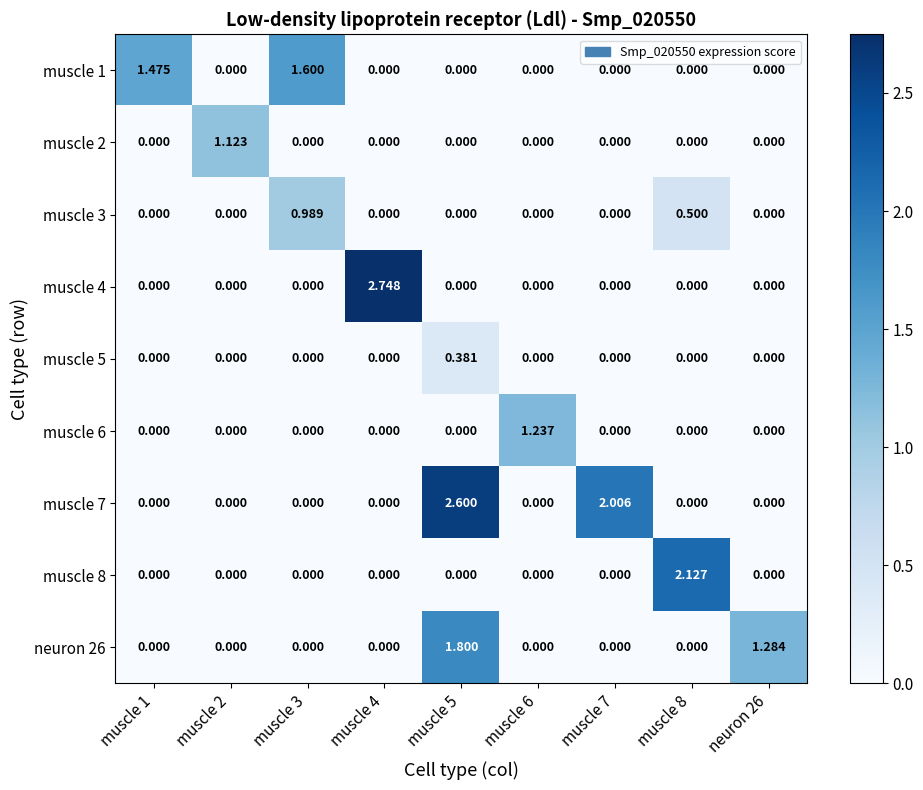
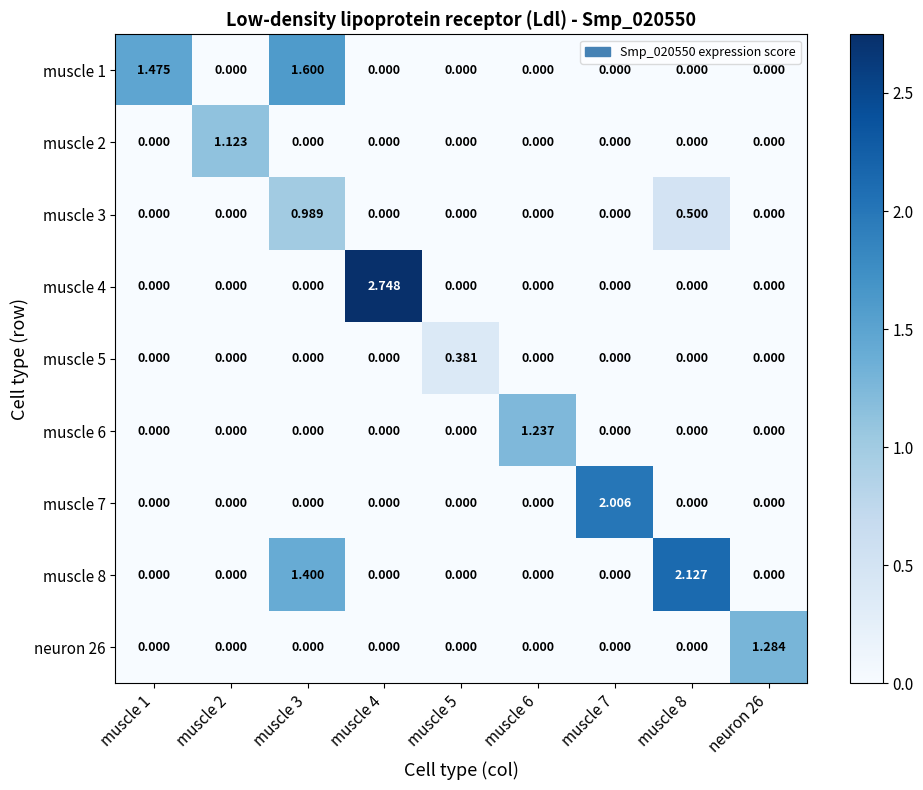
  {
    "muscle 1": {
      "muscle 1": 1.475,
      "muscle 2": 0.000,
      "muscle 3": 1.600,
      "muscle 4": 0.000,
      "muscle 5": 0.000,
      "muscle 6": 0.000,
      "muscle 7": 0.000,
      "muscle 8": 0.000,
      "neuron 26": 0.000
    },
    "muscle 2": {
      "muscle 1": 0.000,
      "muscle 2": 1.123,
      "muscle 3": 0.000,
      "muscle 4": 0.000,
      "muscle 5": 0.000,
      "muscle 6": 0.000,
      "muscle 7": 0.000,
      "muscle 8": 0.000,
      "neuron 26": 0.000
    },
    "muscle 3": {
      "muscle 1": 0.000,
      "muscle 2": 0.000,
      "muscle 3": 0.989,
      "muscle 4": 0.000,
      "muscle 5": 0.000,
      "muscle 6": 0.000,
      "muscle 7": 0.000,
      "muscle 8": 0.500,
      "neuron 26": 0.000
    },
    "muscle 4": {
      "muscle 1": 0.000,
      "muscle 2": 0.000,
      "muscle 3": 0.000,
      "muscle 4": 2.748,
      "muscle 5": 0.000,
      "muscle 6": 0.000,
      "muscle 7": 0.000,
      "muscle 8": 0.000,
      "neuron 26": 0.000
    },
    "muscle 5": {
      "muscle 1": 0.000,
      "muscle 2": 0.000,
      "muscle 3": 0.000,
      "muscle 4": 0.000,
      "muscle 5": 0.381,
      "muscle 6": 0.000,
      "muscle 7": 0.000,
      "muscle 8": 0.000,
      "neuron 26": 0.000
    },
    "muscle 6": {
      "muscle 1": 0.000,
      "muscle 2": 0.000,
      "muscle 3": 0.000,
      "muscle 4": 0.000,
      "muscle 5": 0.000,
      "muscle 6": 1.237,
      "muscle 7": 0.000,
      "muscle 8": 0.000,
      "neuron 26": 0.000
    },
    "muscle 7": {
      "muscle 1": 0.000,
      "muscle 2": 0.000,
      "muscle 3": 0.000,
      "muscle 4": 0.000,
-     "muscle 5": 2.600,
+     "muscle 5": 0.000,
      "muscle 6": 0.000,
      "muscle 7": 2.006,
      "muscle 8": 0.000,
      "neuron 26": 0.000
    },
    "muscle 8": {
      "muscle 1": 0.000,
      "muscle 2": 0.000,
-     "muscle 3": 0.000,
+     "muscle 3": 1.400,
      "muscle 4": 0.000,
      "muscle 5": 0.000,
      "muscle 6": 0.000,
      "muscle 7": 0.000,
      "muscle 8": 2.127,
      "neuron 26": 0.000
    },
    "neuron 26": {
      "muscle 1": 0.000,
      "muscle 2": 0.000,
      "muscle 3": 0.000,
      "muscle 4": 0.000,
-     "muscle 5": 1.800,
+     "muscle 5": 0.000,
      "muscle 6": 0.000,
      "muscle 7": 0.000,
      "muscle 8": 0.000,
      "neuron 26": 1.284
    }
  }
